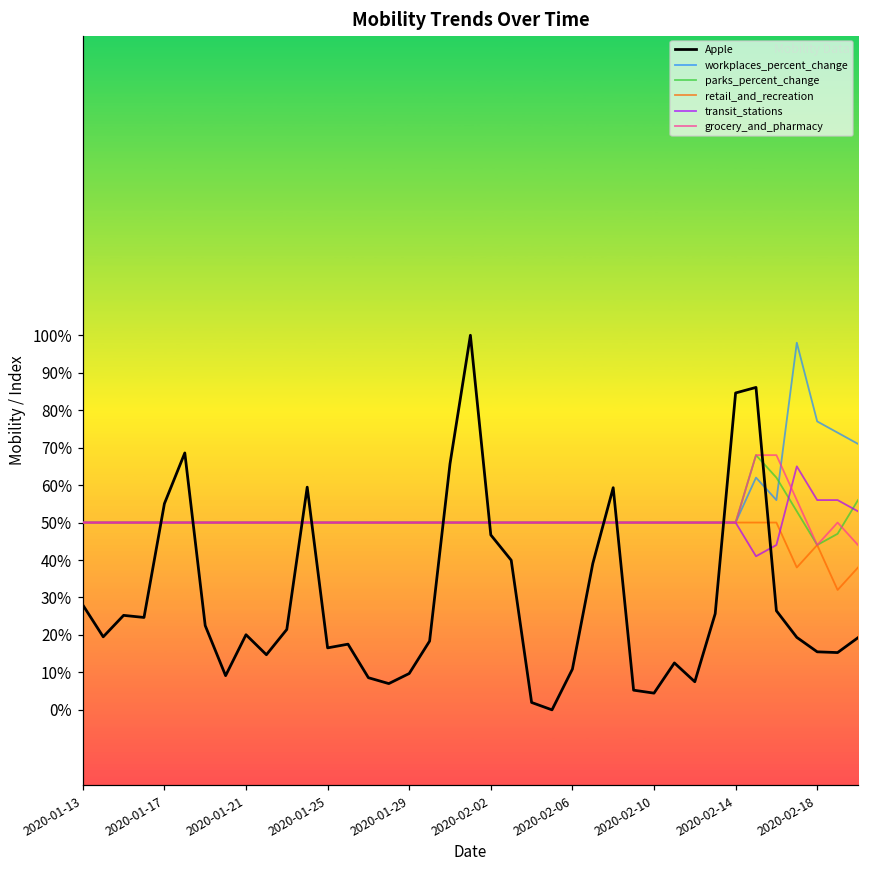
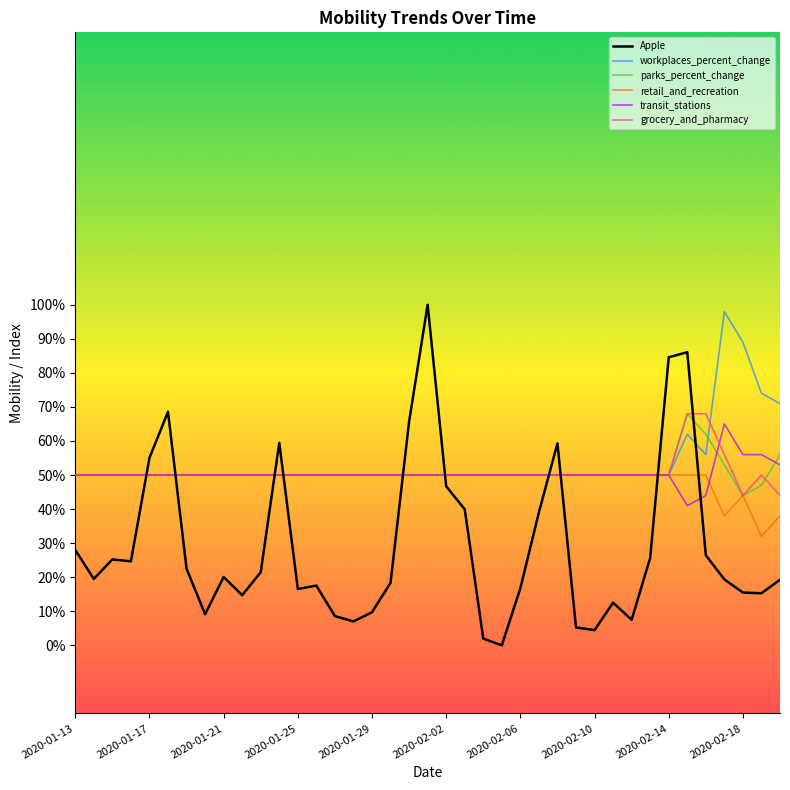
  {
    "Apple": {
      "2020-01-13": "28%",
      "2020-01-17": "55%",
      "2020-01-21": "20%",
      "2020-01-25": "17%",
      "2020-01-29": "10%",
      "2020-02-02": "47%",
-     "2020-02-06": "11%",
+     "2020-02-06": "17%",
      "2020-02-10": "4%",
      "2020-02-14": "85%",
      "2020-02-18": "15%"
    },
    "workplaces_percent_change": {
-     "2020-02-18": "77%"
+     "2020-02-18": "89%"
    },
    "transit_stations": {
      "2020-02-18": "56%"
    }
  }
